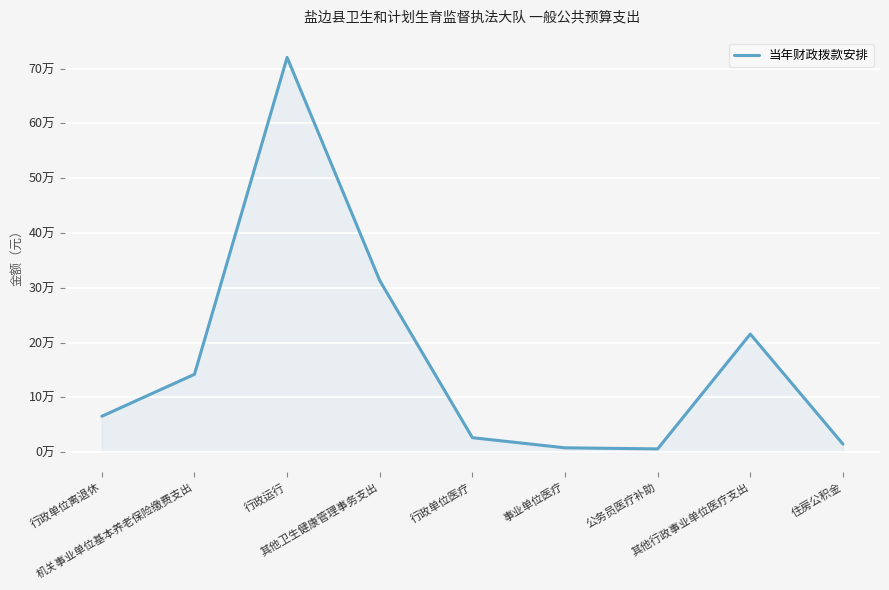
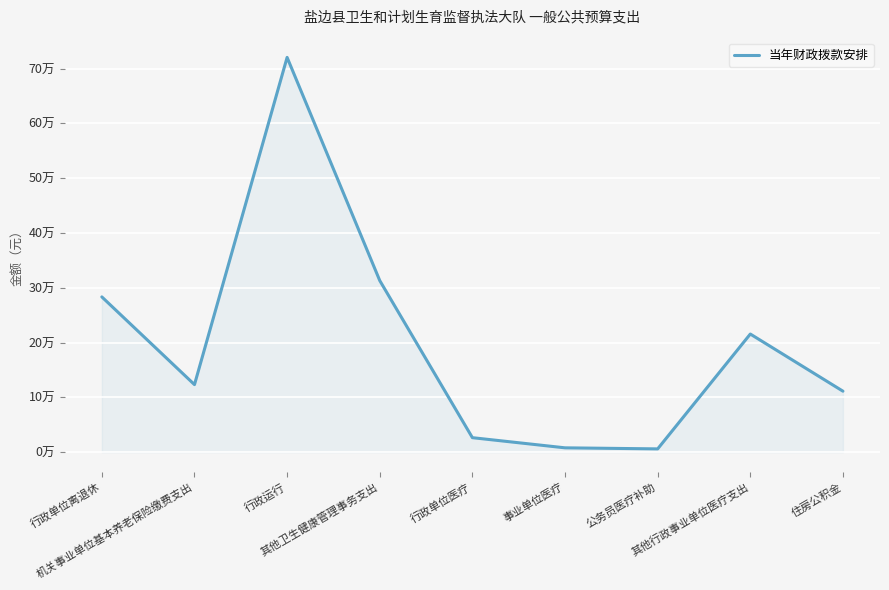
  {
-   "行政单位离退休": "7万",
-   "机关事业单位基本养老保险缴费支出": "14万",
+   "行政单位离退休": "28万",
+   "机关事业单位基本养老保险缴费支出": "12万",
    "行政运行": "72万",
    "其他卫生健康管理事务支出": "31万",
    "行政单位医疗": "3万",
    "事业单位医疗": "1万",
    "公务员医疗补助": "1万",
    "其他行政事业单位医疗支出": "22万",
-   "住房公积金": "1万"
+   "住房公积金": "11万"
  }
